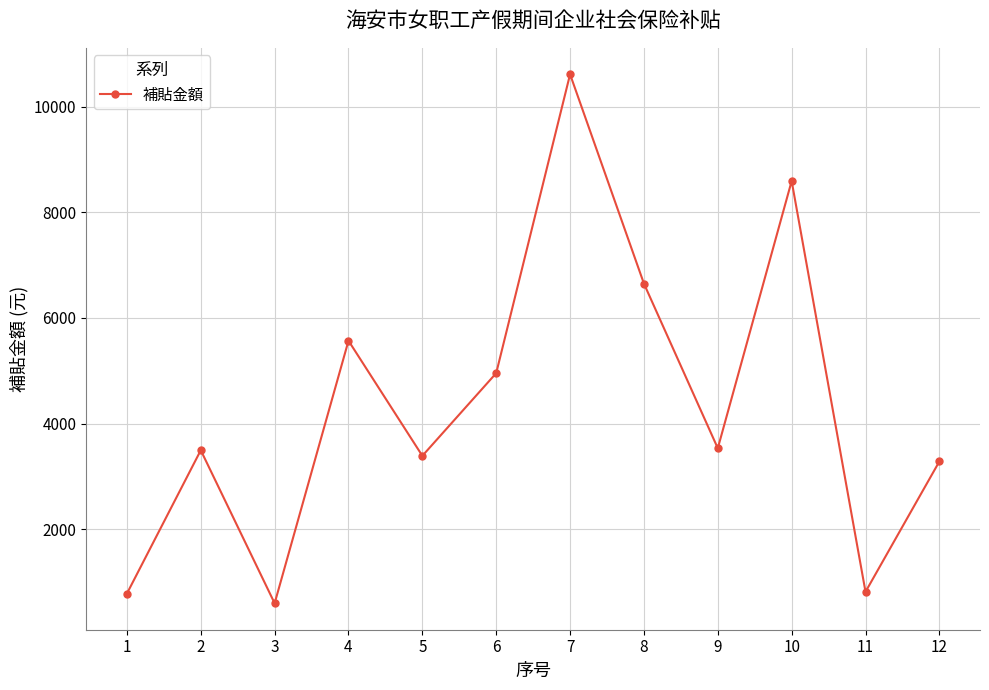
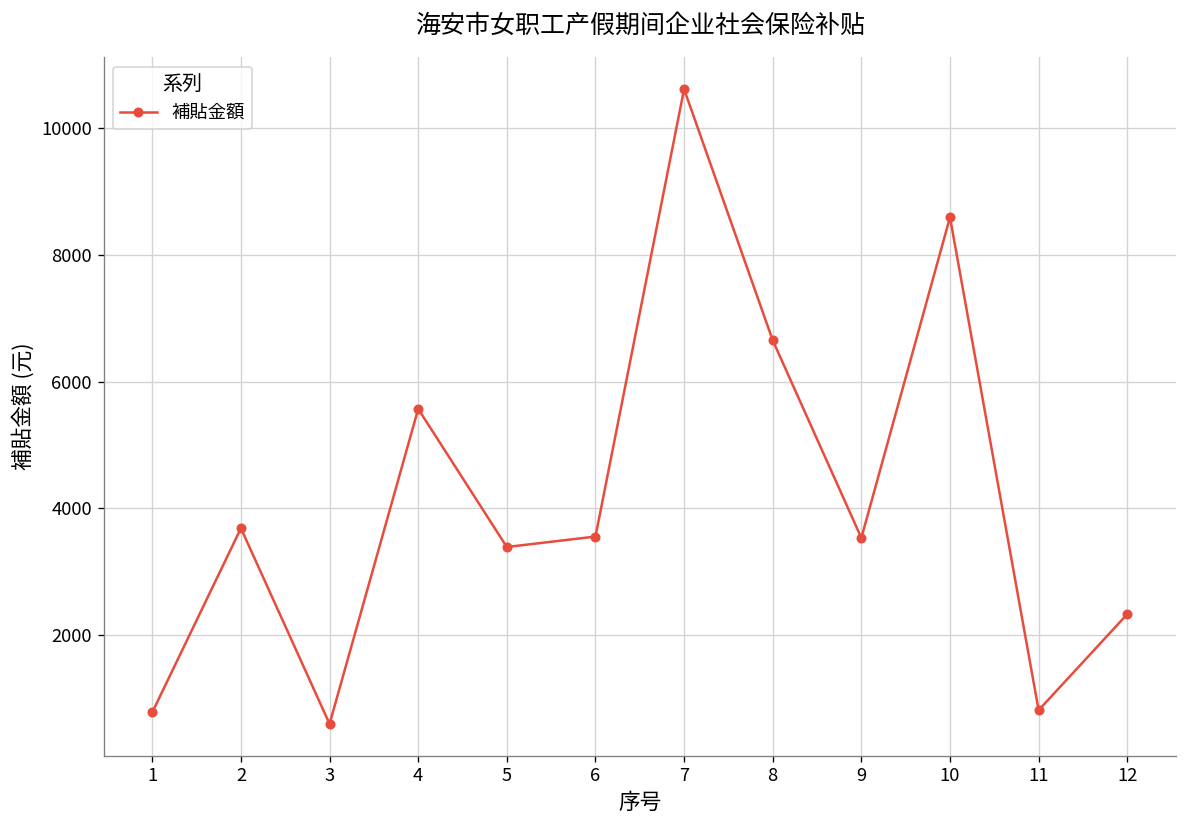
  {
    "1": 800,
-   "2": 3500,
+   "2": 3700,
    "3": 600,
    "4": 5600,
    "5": 3400,
-   "6": 5000,
+   "6": 3600,
    "7": 10600,
    "8": 6700,
    "9": 3500,
    "10": 8600,
    "11": 800,
-   "12": 3300
+   "12": 2300
  }
